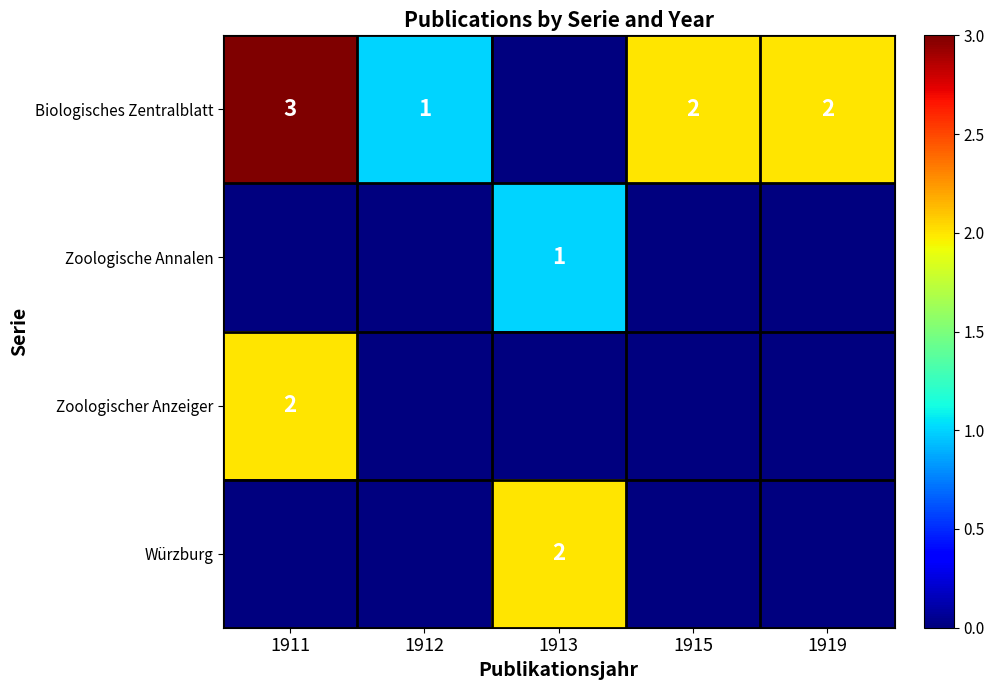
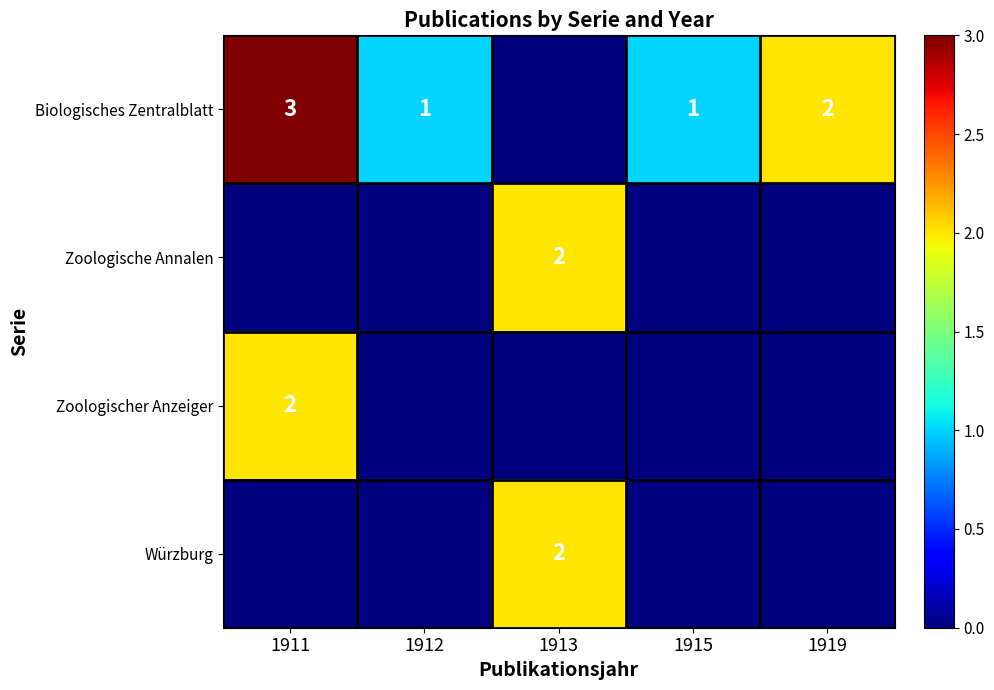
  {
    "Biologisches Zentralblatt": {
      "1911": 3,
      "1912": 1,
-     "1915": 2,
+     "1915": 1,
      "1919": 2
    },
    "Zoologische Annalen": {
-     "1913": 1
+     "1913": 2
    },
    "Zoologischer Anzeiger": {
      "1911": 2
    },
    "Würzburg": {
      "1913": 2
    }
  }
